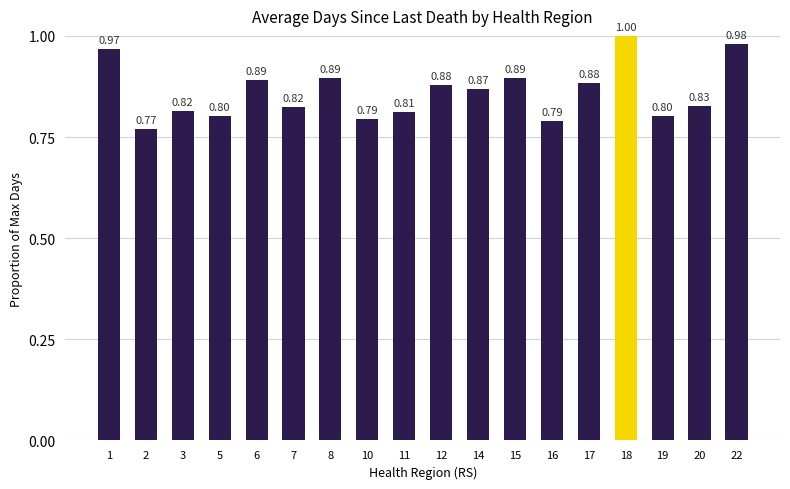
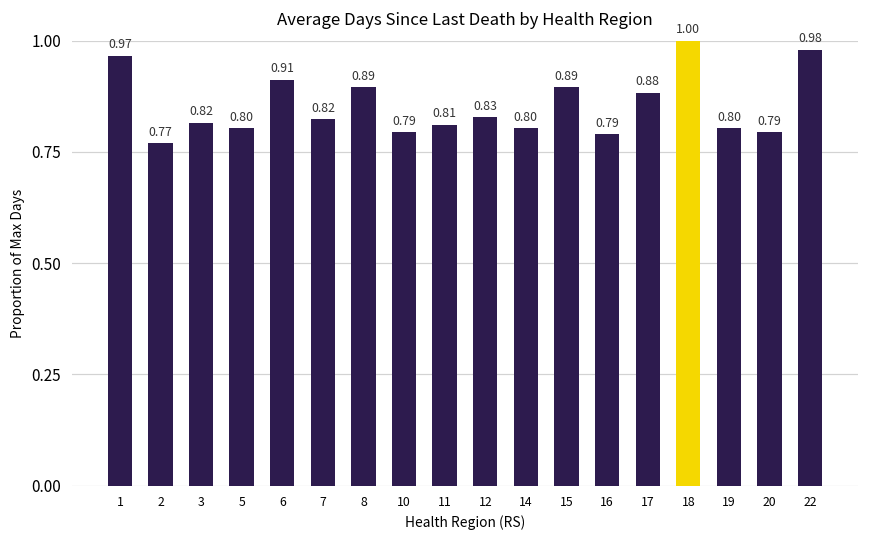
  {
    "1": 0.97,
    "2": 0.77,
    "3": 0.82,
    "5": 0.80,
-   "6": 0.89,
+   "6": 0.91,
    "7": 0.82,
    "8": 0.89,
    "10": 0.79,
    "11": 0.81,
-   "12": 0.88,
-   "14": 0.87,
+   "12": 0.83,
+   "14": 0.80,
    "15": 0.89,
    "16": 0.79,
    "17": 0.88,
    "18": 1.00,
    "19": 0.80,
-   "20": 0.83,
+   "20": 0.79,
    "22": 0.98
  }
